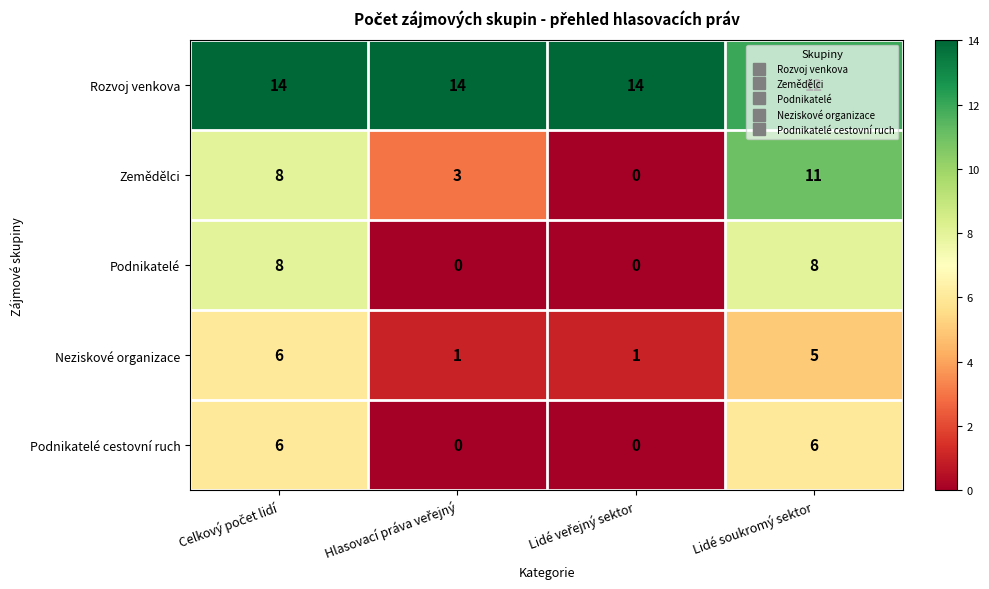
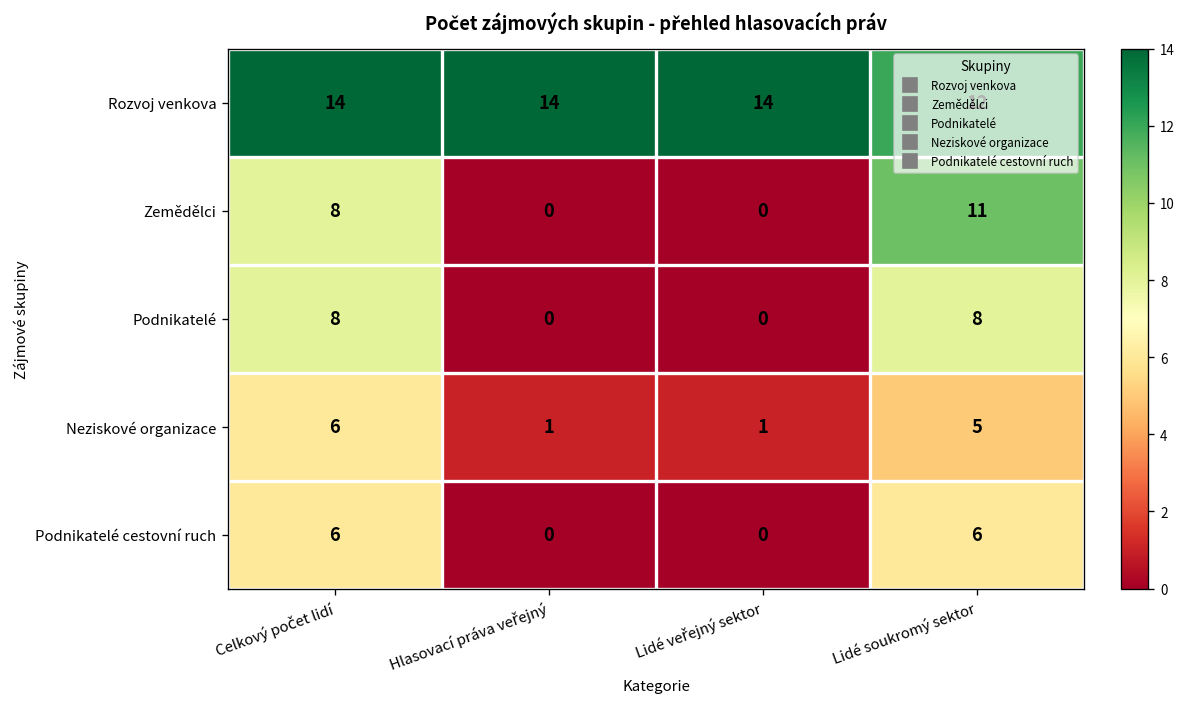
  {
    "Rozvoj venkova": {
      "Celkový počet lidí": 14,
      "Hlasovací práva veřejný": 14,
      "Lidé veřejný sektor": 14
    },
    "Zemědělci": {
      "Celkový počet lidí": 8,
-     "Hlasovací práva veřejný": 3,
+     "Hlasovací práva veřejný": 0,
      "Lidé veřejný sektor": 0,
      "Lidé soukromý sektor": 11
    },
    "Podnikatelé": {
      "Celkový počet lidí": 8,
      "Hlasovací práva veřejný": 0,
      "Lidé veřejný sektor": 0,
      "Lidé soukromý sektor": 8
    },
    "Neziskové organizace": {
      "Celkový počet lidí": 6,
      "Hlasovací práva veřejný": 1,
      "Lidé veřejný sektor": 1,
      "Lidé soukromý sektor": 5
    },
    "Podnikatelé cestovní ruch": {
      "Celkový počet lidí": 6,
      "Hlasovací práva veřejný": 0,
      "Lidé veřejný sektor": 0,
      "Lidé soukromý sektor": 6
    }
  }
